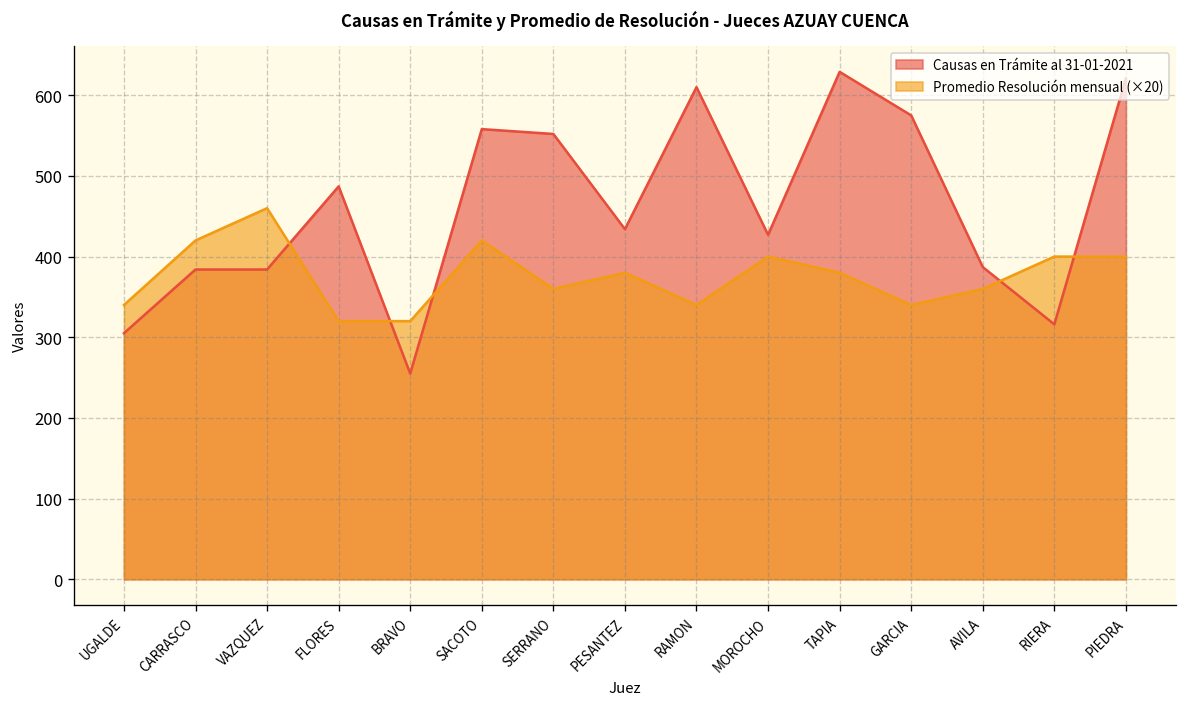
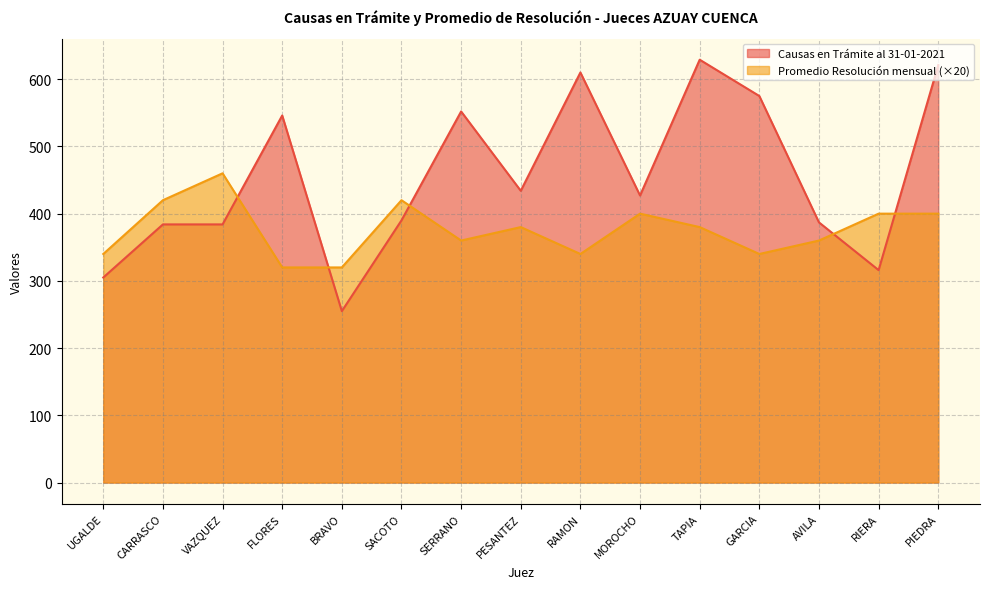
  {
    "Causas en Trámite al 31-01-2021": {
      "UGALDE": 310,
      "CARRASCO": 380,
      "VAZQUEZ": 380,
-     "FLORES": 490,
+     "FLORES": 550,
      "BRAVO": 260,
-     "SACOTO": 560,
+     "SACOTO": 390,
      "SERRANO": 550,
      "PESANTEZ": 430,
      "RAMON": 610,
      "MOROCHO": 430,
      "TAPIA": 630,
      "GARCIA": 580,
      "AVILA": 390,
      "RIERA": 320
    },
    "Promedio Resolución mensual (×20)": {
      "UGALDE": 340,
      "CARRASCO": 420,
      "VAZQUEZ": 460,
      "FLORES": 320,
      "BRAVO": 320,
      "SACOTO": 420,
      "SERRANO": 360,
      "PESANTEZ": 380,
      "RAMON": 340,
      "MOROCHO": 400,
      "TAPIA": 380,
      "GARCIA": 340,
      "AVILA": 360,
      "RIERA": 400,
      "PIEDRA": 400
    }
  }
